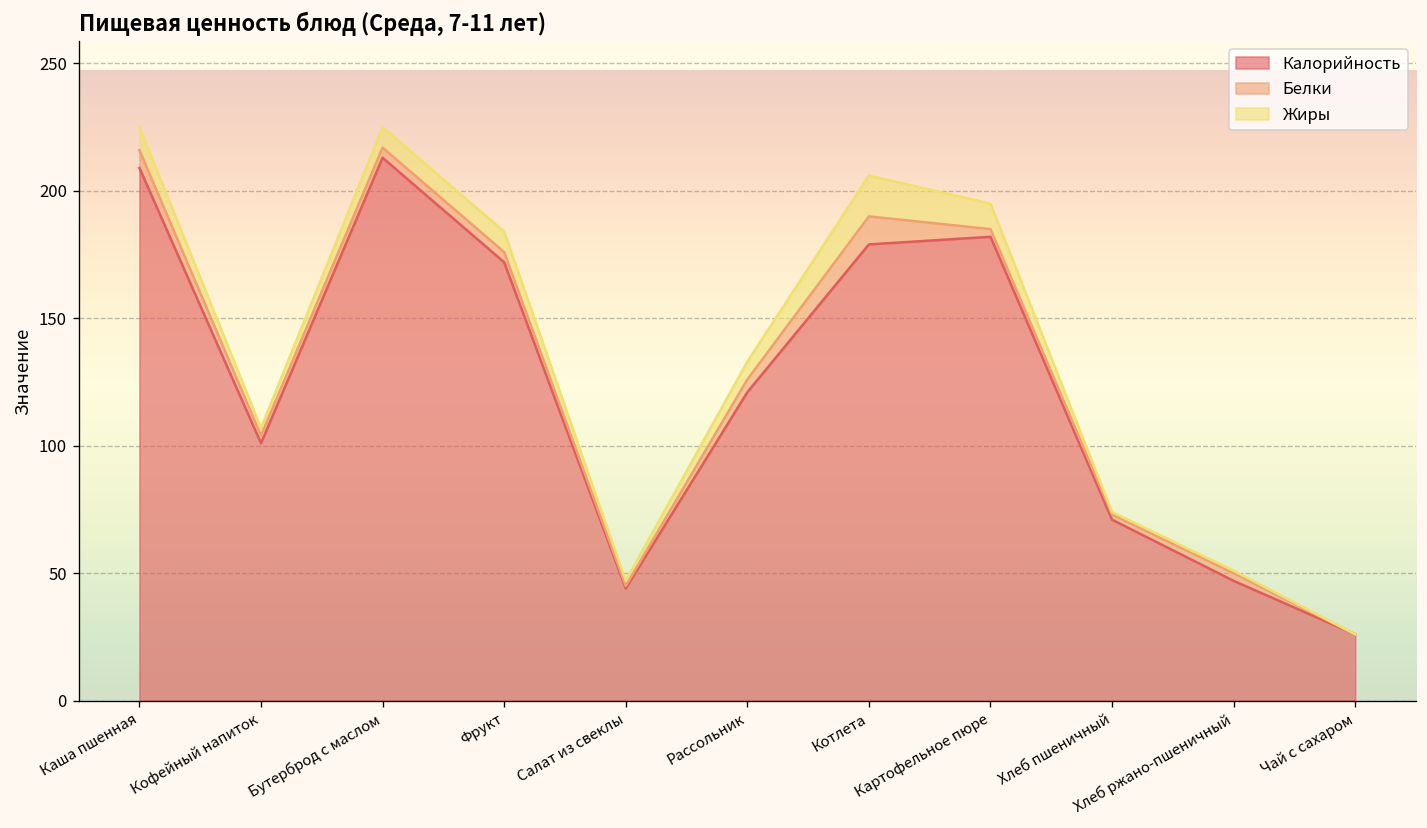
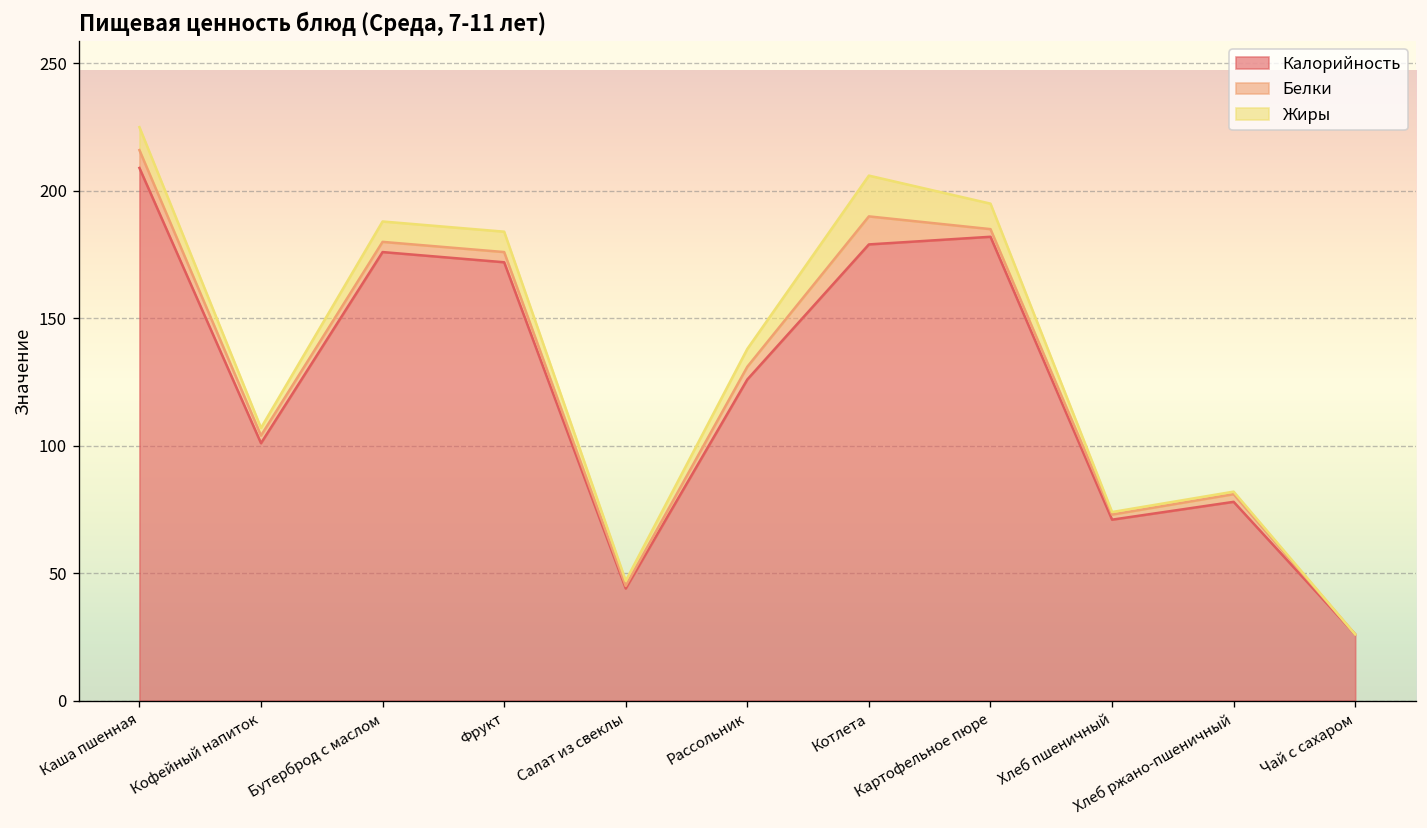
  {
    "Калорийность": {
      "Каша пшенная": 209,
      "Кофейный напиток": 101,
-     "Бутерброд с маслом": 213,
+     "Бутерброд с маслом": 176,
      "Фрукт": 172,
-     "Рассольник": 121,
+     "Рассольник": 126,
      "Котлета": 179,
      "Картофельное пюре": 182,
      "Хлеб пшеничный": 71,
-     "Хлеб ржано-пшеничный": 47
+     "Хлеб ржано-пшеничный": 78
    }
  }
